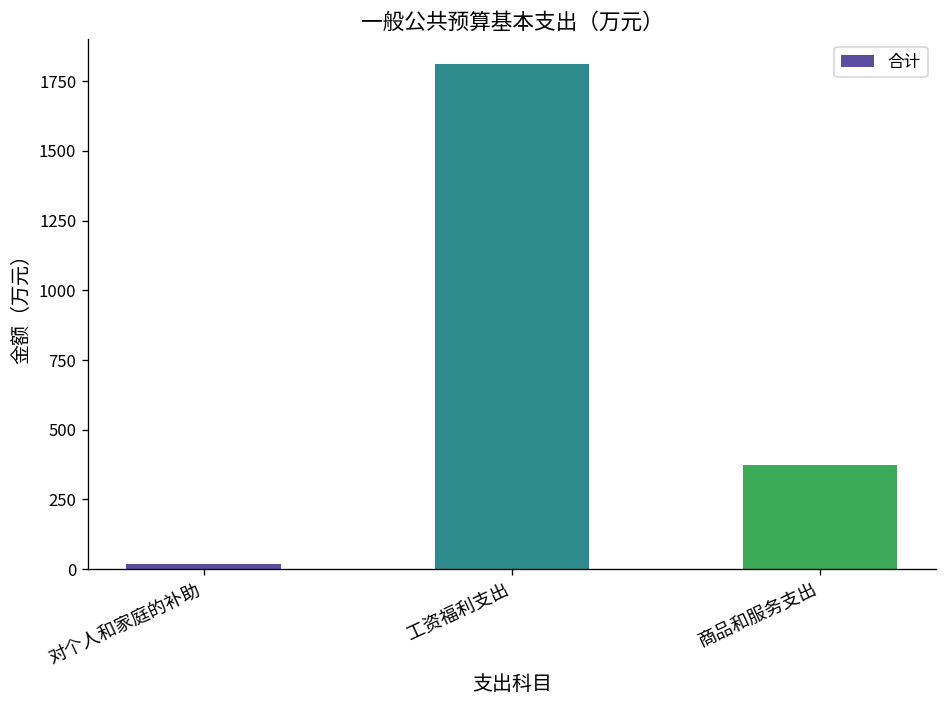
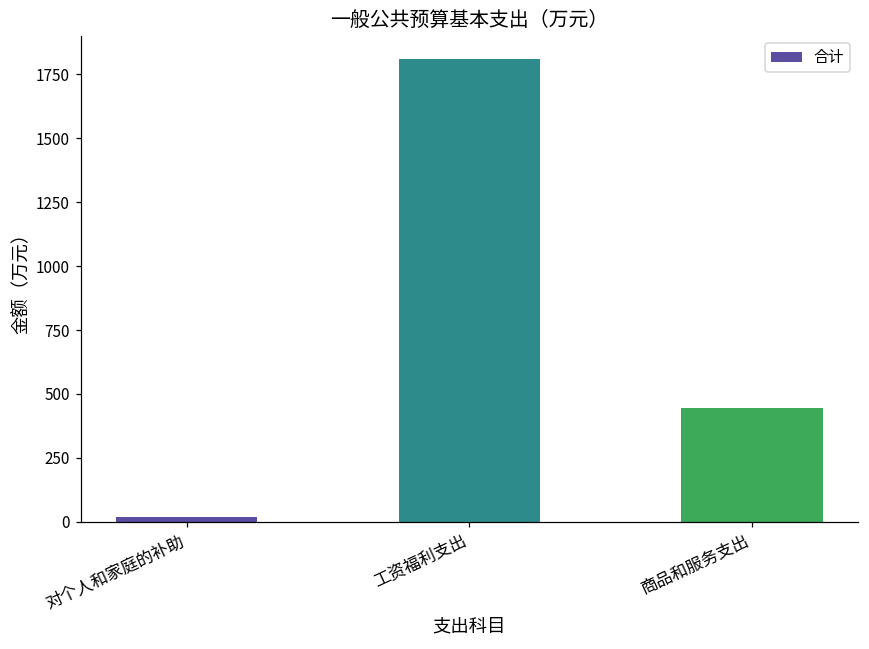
  {
    "对个人和家庭的补助": 20,
    "工资福利支出": 1810,
-   "商品和服务支出": 370
+   "商品和服务支出": 450
  }
